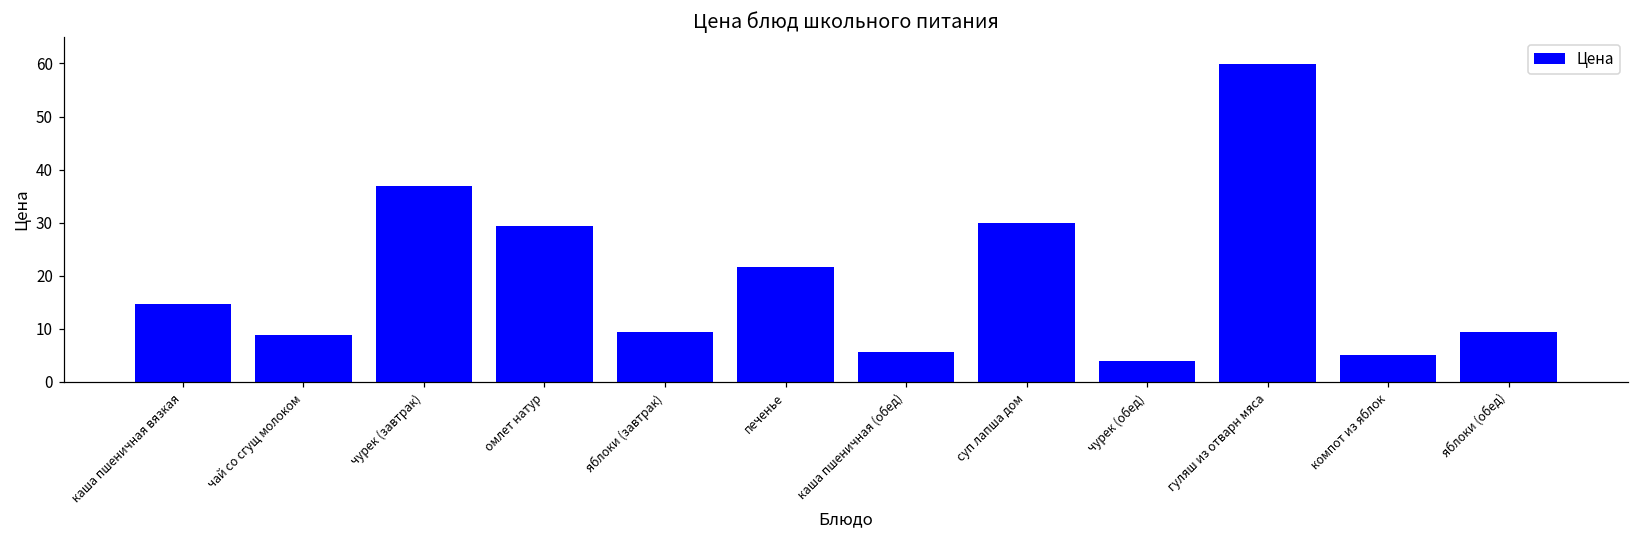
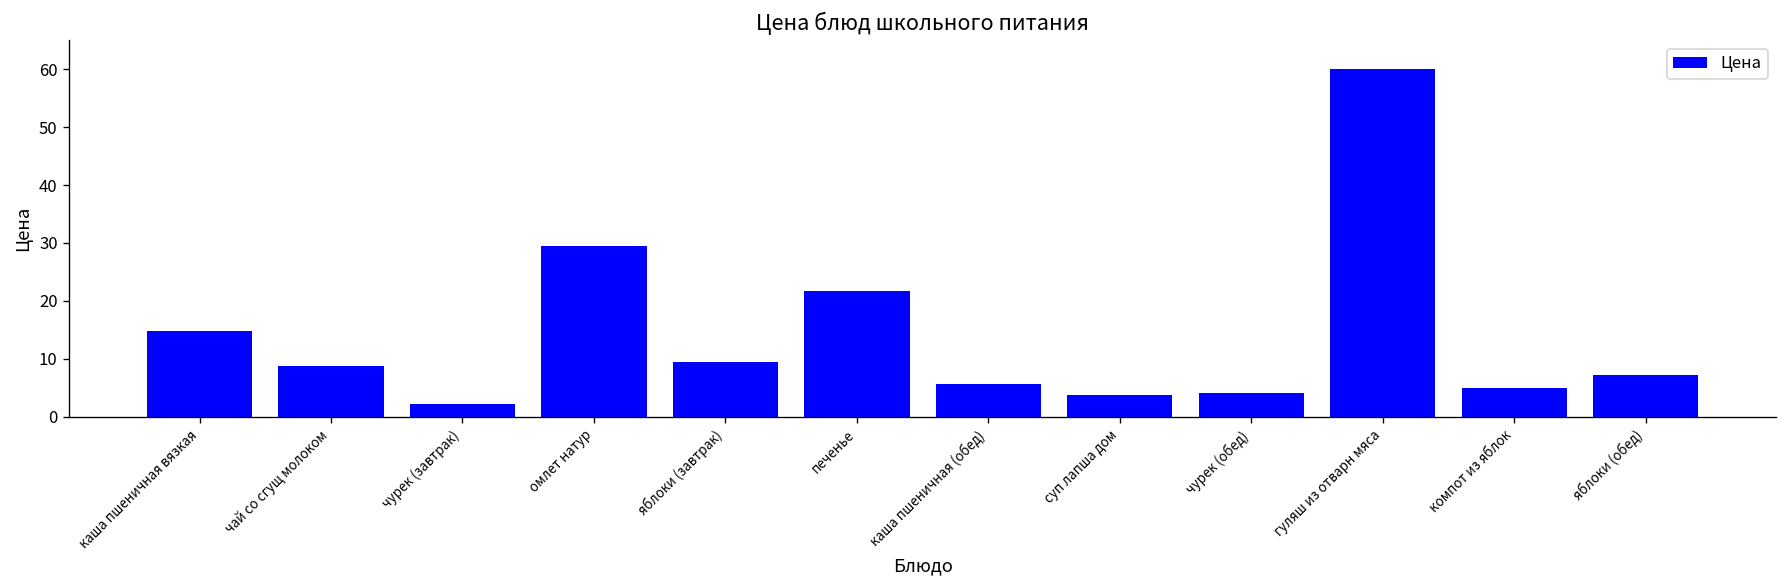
  {
    "каша пшеничная вязкая": 15,
    "чай со сгущ молоком": 9,
-   "чурек (завтрак)": 37,
+   "чурек (завтрак)": 2,
    "омлет натур": 29,
    "яблоки (завтрак)": 9,
    "печенье": 22,
    "каша пшеничная (обед)": 6,
-   "суп лапша дом": 30,
+   "суп лапша дом": 4,
    "чурек (обед)": 4,
    "гуляш из отварн мяса": 60,
    "компот из яблок": 5,
-   "яблоки (обед)": 9
+   "яблоки (обед)": 7
  }
